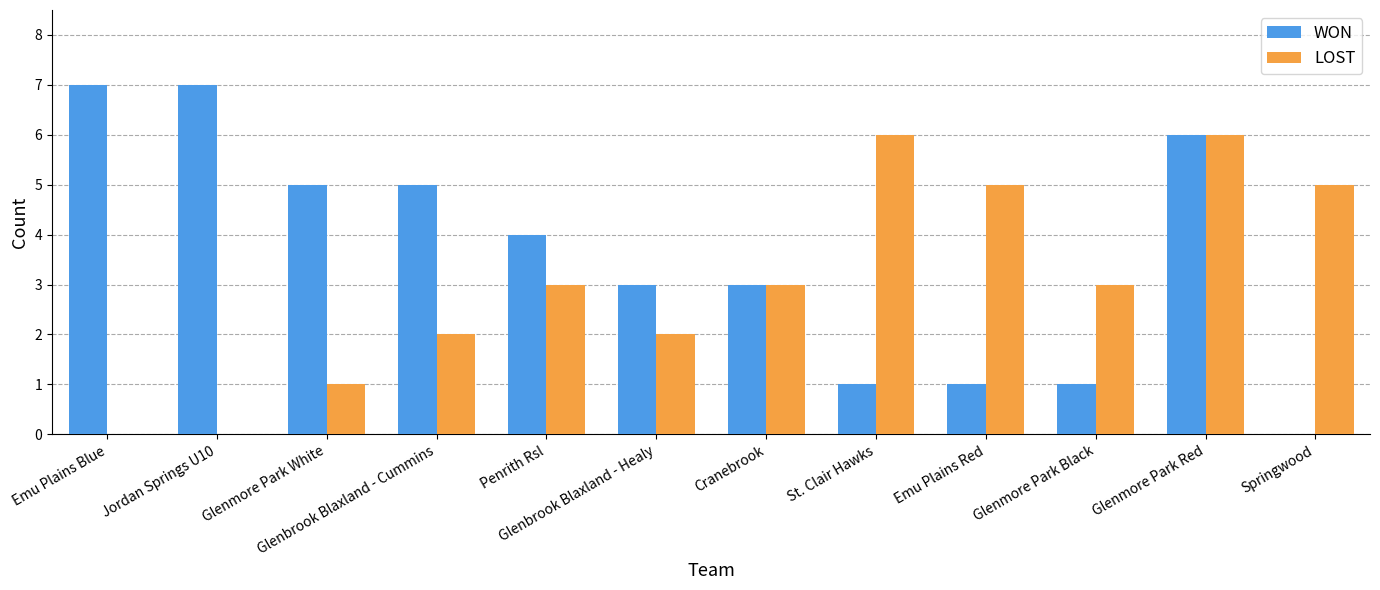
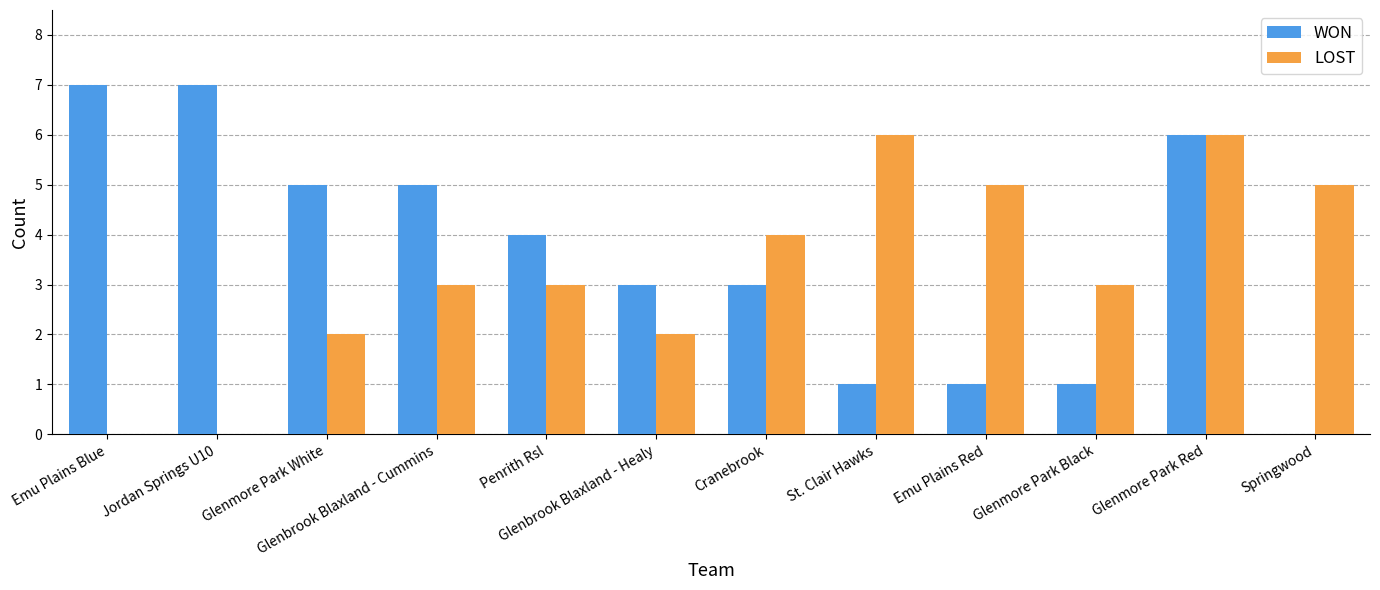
  {
    "WON": {
      "Emu Plains Blue": 7,
      "Jordan Springs U10": 7,
      "Glenmore Park White": 5,
      "Glenbrook Blaxland - Cummins": 5,
      "Penrith Rsl": 4,
      "Glenbrook Blaxland - Healy": 3,
      "Cranebrook": 3,
      "St. Clair Hawks": 1,
      "Emu Plains Red": 1,
      "Glenmore Park Black": 1,
      "Glenmore Park Red": 6,
      "Springwood": 0
    },
    "LOST": {
      "Emu Plains Blue": 0,
      "Jordan Springs U10": 0,
-     "Glenmore Park White": 1,
-     "Glenbrook Blaxland - Cummins": 2,
+     "Glenmore Park White": 2,
+     "Glenbrook Blaxland - Cummins": 3,
      "Penrith Rsl": 3,
      "Glenbrook Blaxland - Healy": 2,
-     "Cranebrook": 3,
+     "Cranebrook": 4,
      "St. Clair Hawks": 6,
      "Emu Plains Red": 5,
      "Glenmore Park Black": 3,
      "Glenmore Park Red": 6,
      "Springwood": 5
    }
  }
